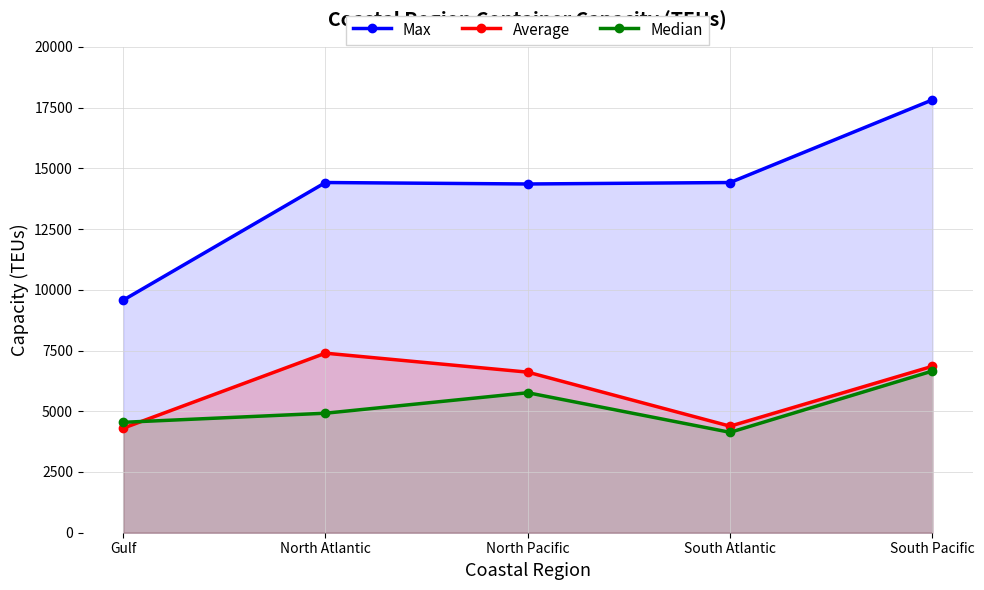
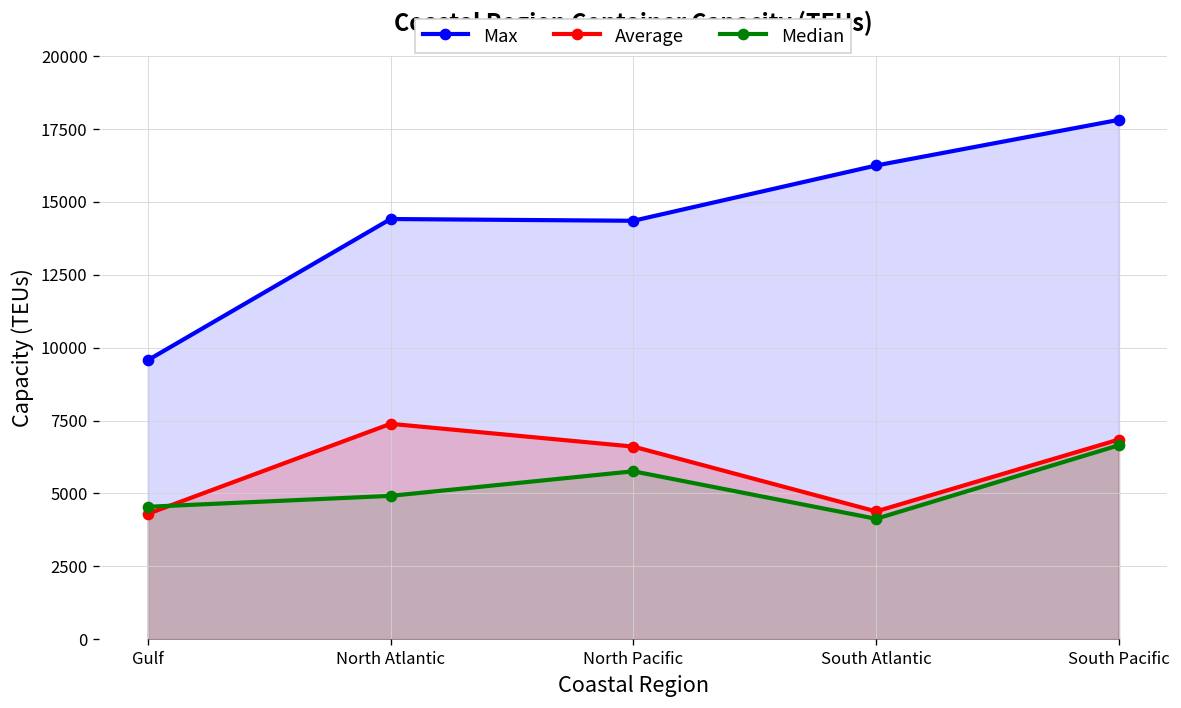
  {
    "Max": {
      "Gulf": 9600,
      "North Atlantic": 14400,
      "North Pacific": 14400,
-     "South Atlantic": 14400,
+     "South Atlantic": 16300,
      "South Pacific": 17800
    },
    "Average": {
      "Gulf": 4300,
      "North Atlantic": 7400,
      "North Pacific": 6600,
      "South Atlantic": 4400,
      "South Pacific": 6900
    },
    "Median": {
      "Gulf": 4500,
      "North Atlantic": 4900,
      "North Pacific": 5800,
      "South Atlantic": 4100,
      "South Pacific": 6700
    }
  }
